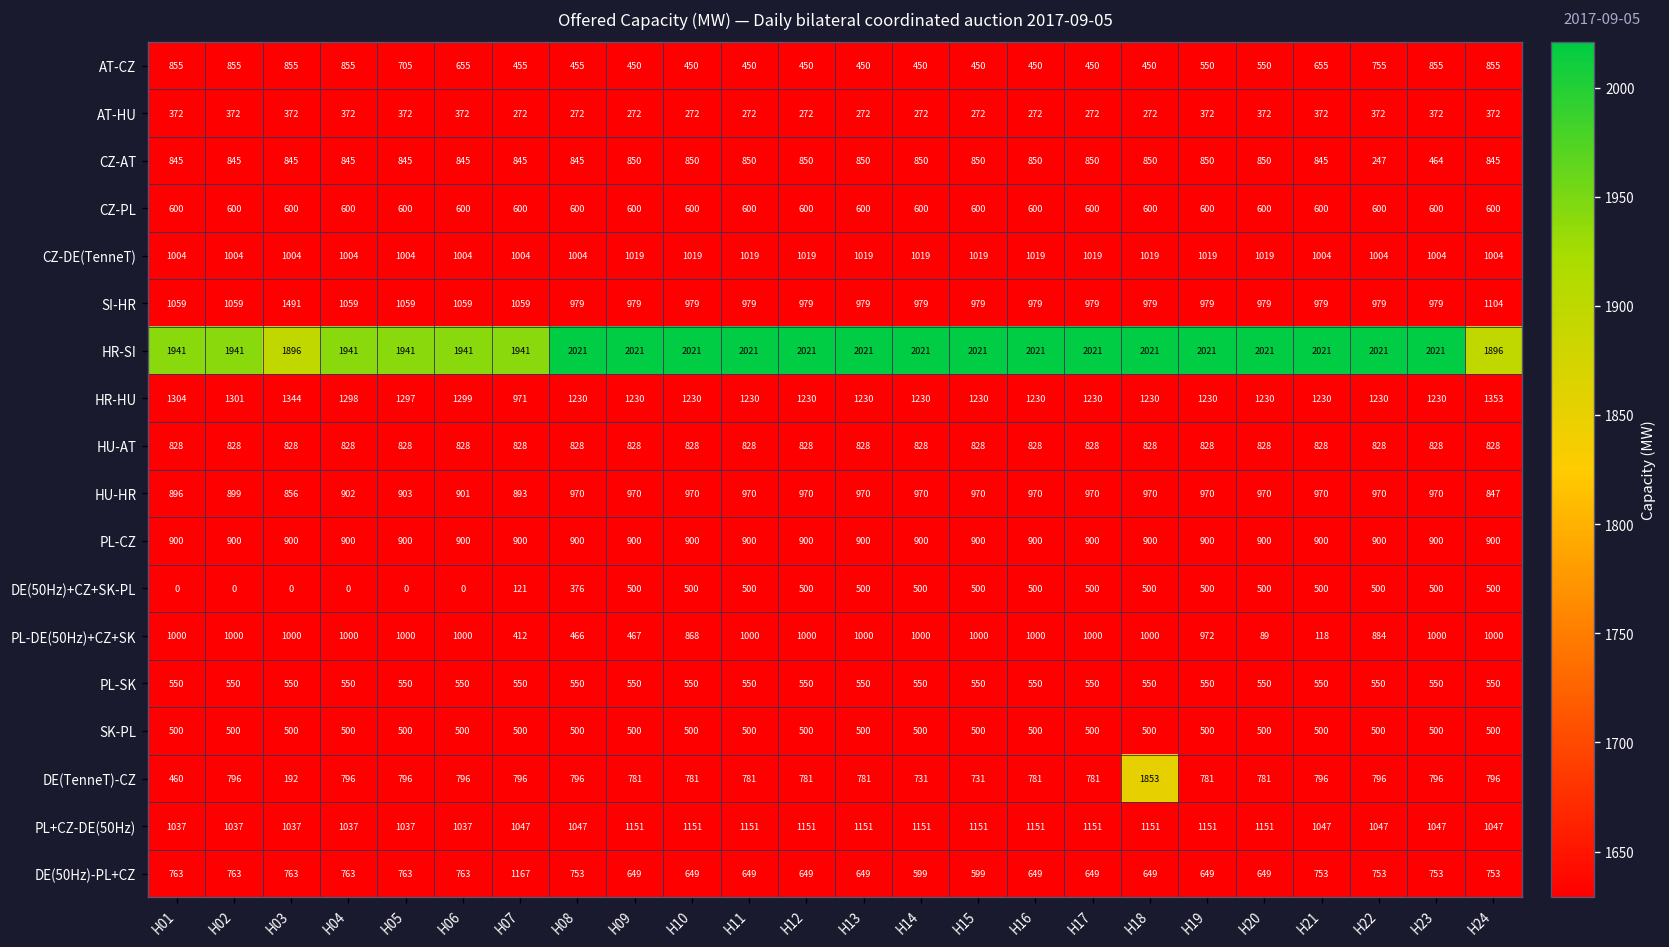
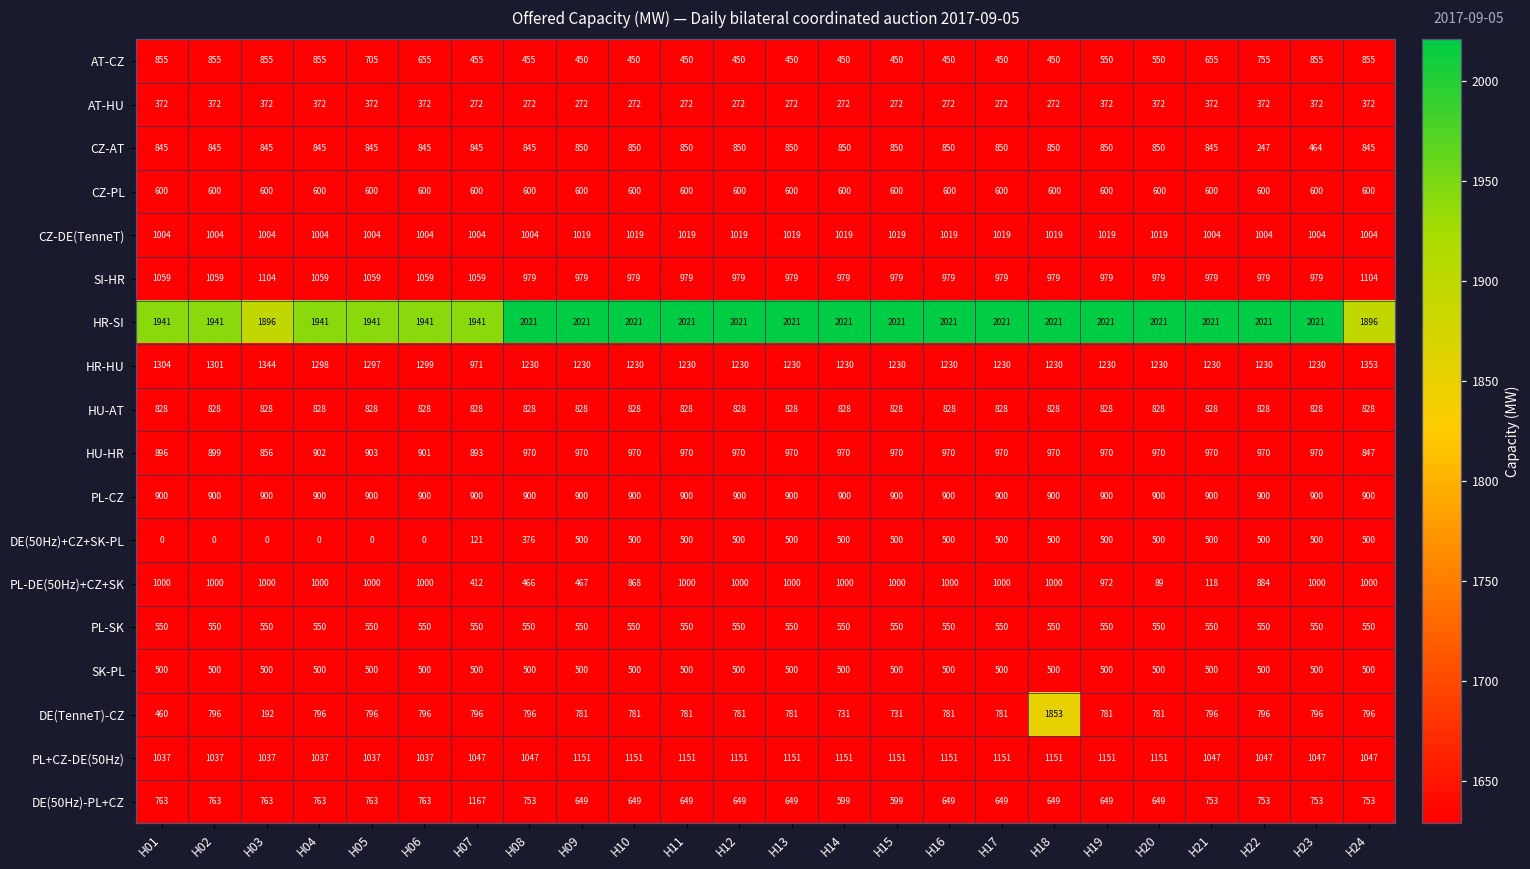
  {
    "SI-HR": {
      "H01": 1059,
      "H02": 1059,
-     "H03": 1491,
+     "H03": 1104,
      "H04": 1059,
      "H05": 1059,
      "H06": 1059,
      "H07": 1059,
      "H08": 979,
      "H09": 979,
      "H10": 979,
      "H11": 979,
      "H12": 979,
      "H13": 979,
      "H14": 979,
      "H15": 979,
      "H16": 979,
      "H17": 979,
      "H18": 979,
      "H19": 979,
      "H20": 979,
      "H21": 979,
      "H22": 979,
      "H23": 979,
      "H24": 1104
    }
  }
